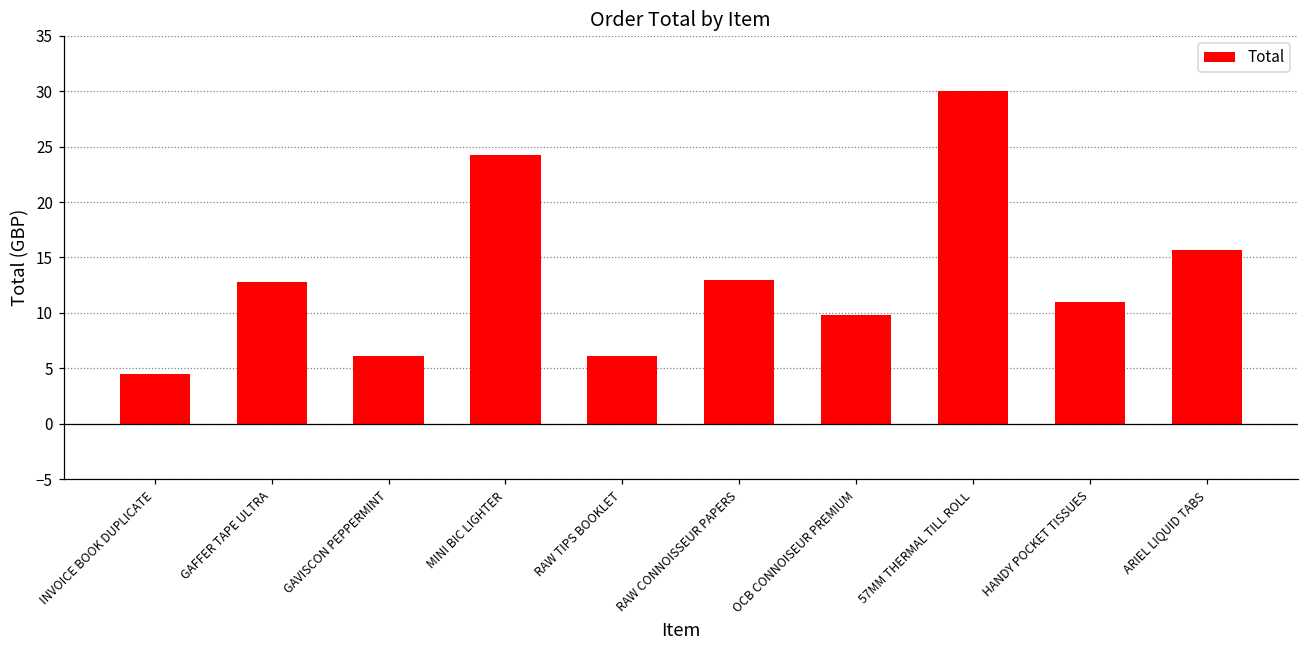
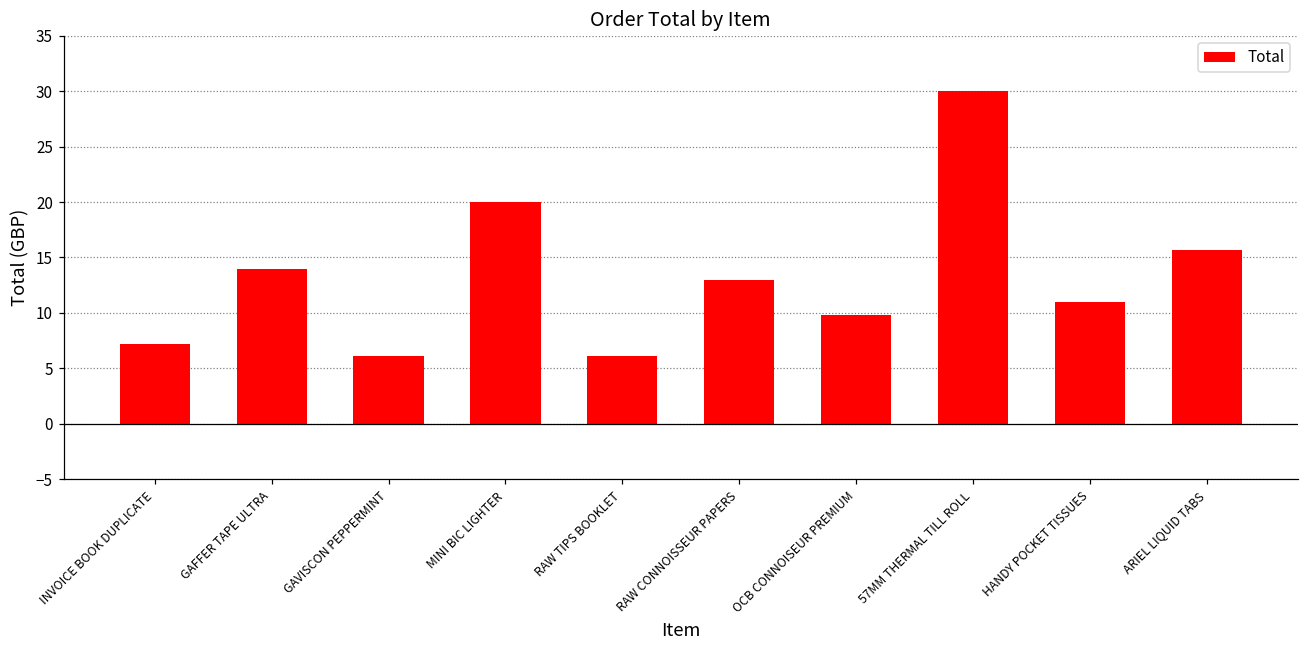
  {
-   "INVOICE BOOK DUPLICATE": 4.5,
-   "GAFFER TAPE ULTRA": 12.8,
+   "INVOICE BOOK DUPLICATE": 7.2,
+   "GAFFER TAPE ULTRA": 14.0,
    "GAVISCON PEPPERMINT": 6.2,
-   "MINI BIC LIGHTER": 24.2,
+   "MINI BIC LIGHTER": 20.0,
    "RAW TIPS BOOKLET": 6.1,
    "RAW CONNOISSEUR PAPERS": 13.0,
    "OCB CONNOISEUR PREMIUM": 9.8,
    "57MM THERMAL TILL ROLL": 30.0,
    "HANDY POCKET TISSUES": 11.0,
    "ARIEL LIQUID TABS": 15.7
  }
